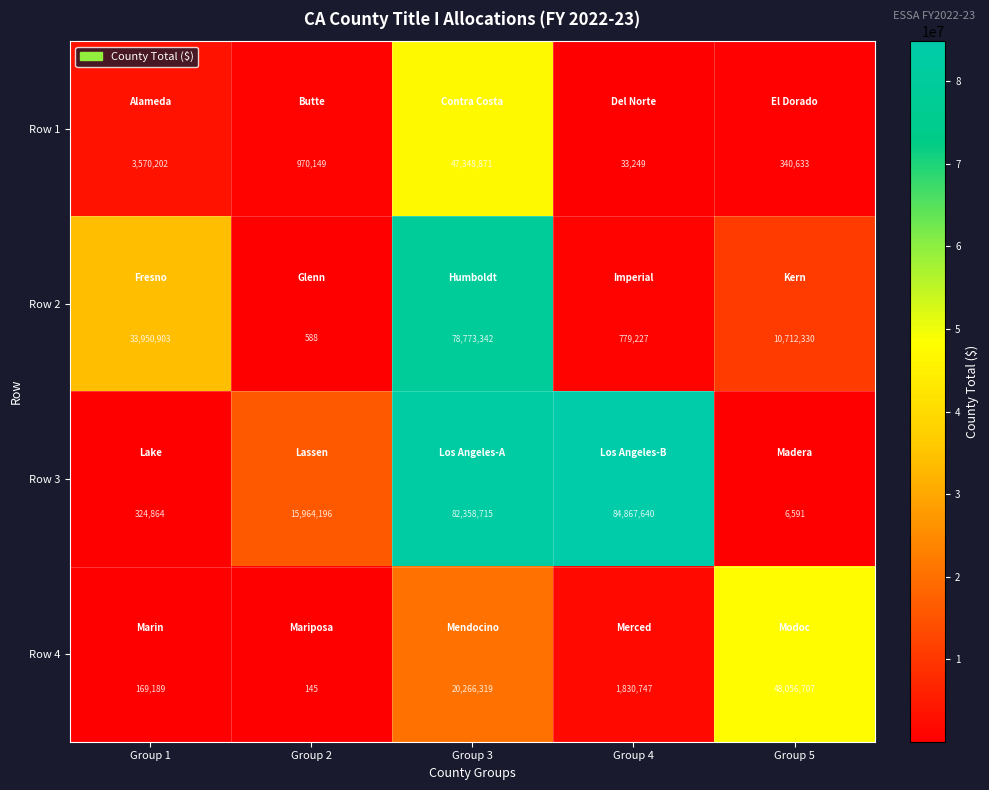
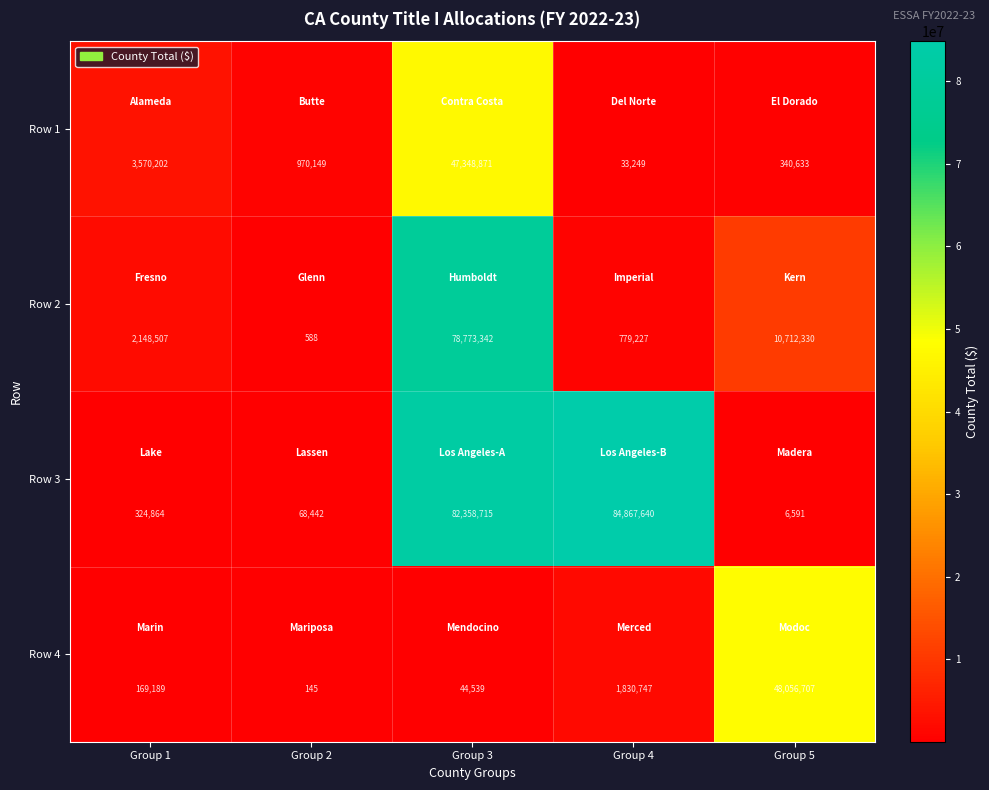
  {
    "Row 2": {
-     "Group 1": "33,950,903"
+     "Group 1": "2,148,507"
    },
    "Row 3": {
-     "Group 2": "15,964,196"
+     "Group 2": "68,442"
    },
    "Row 4": {
-     "Group 3": "20,266,319"
+     "Group 3": "44,539"
    }
  }
